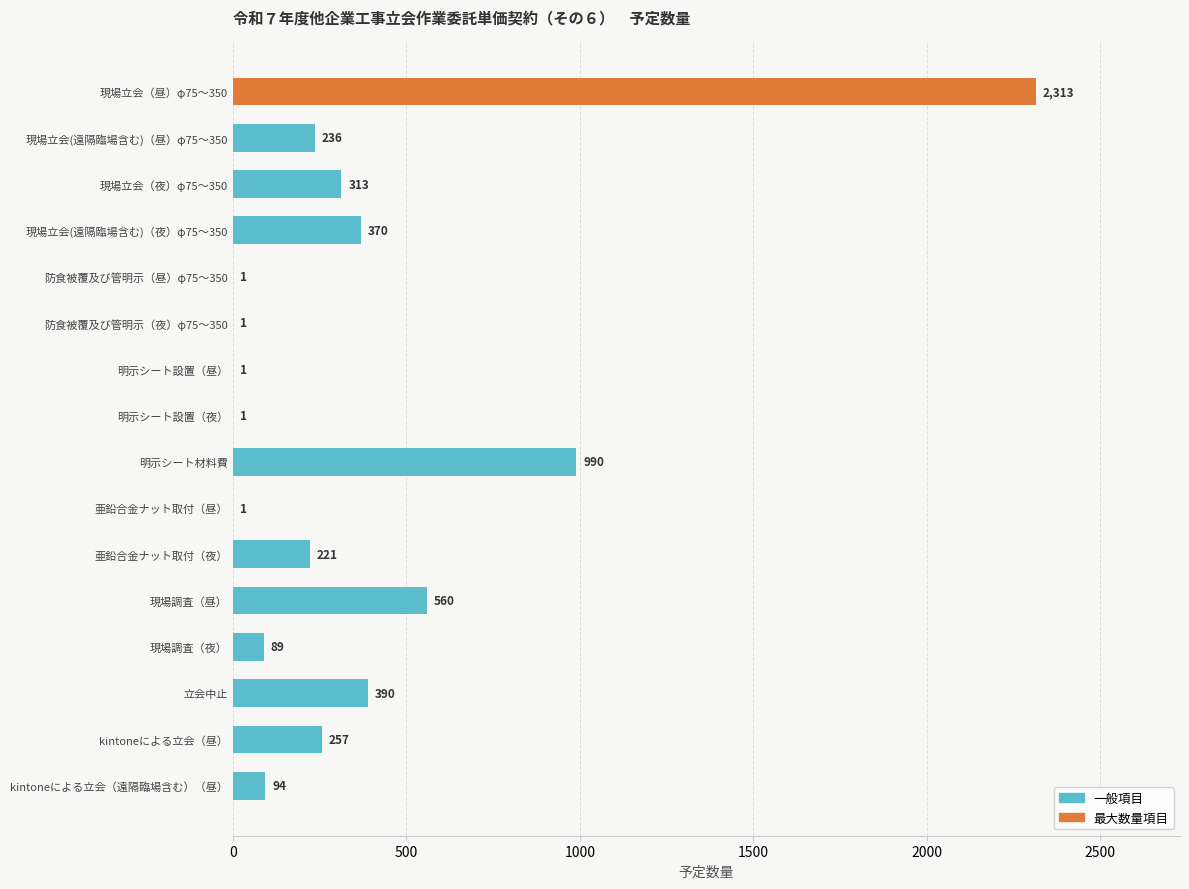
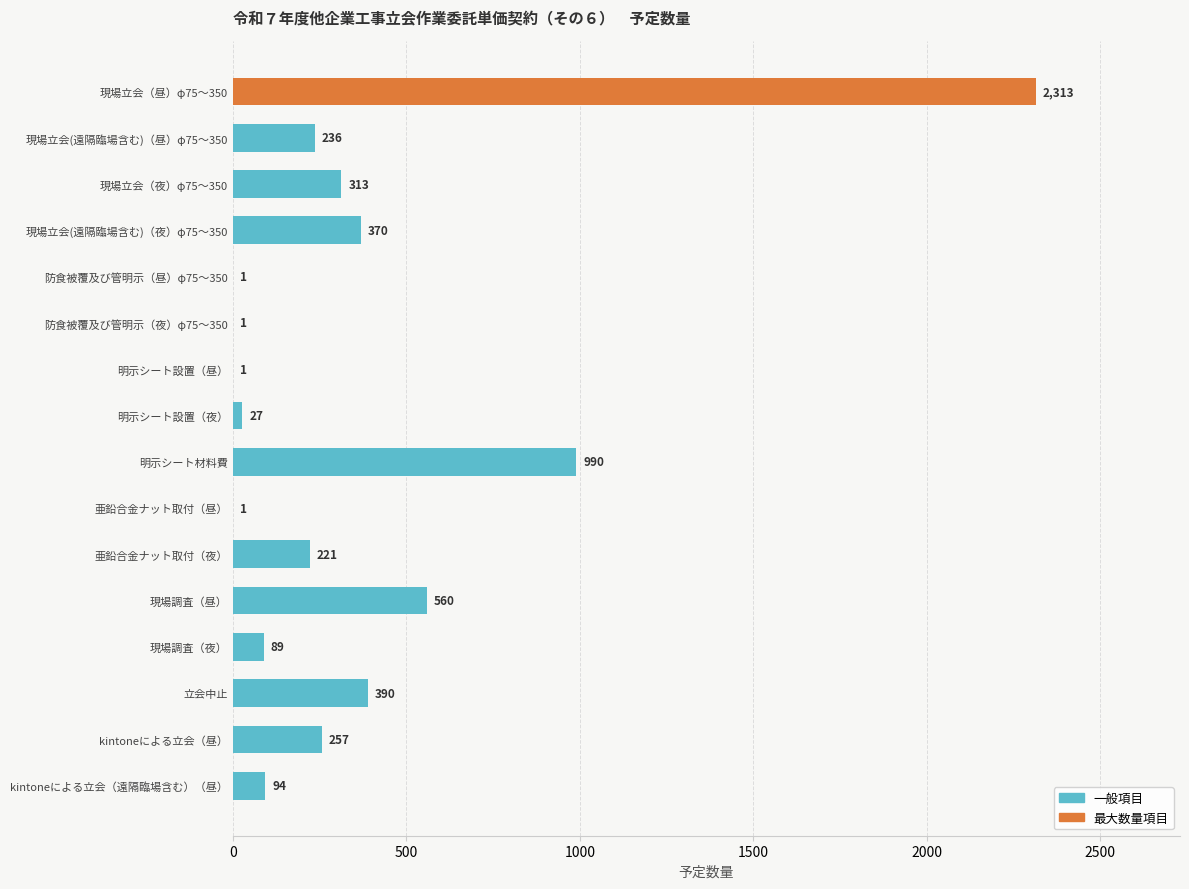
  {
    "現場立会（昼）φ75～350": "2,313",
    "現場立会(遠隔臨場含む)（昼）φ75～350": "236",
    "現場立会（夜）φ75～350": "313",
    "現場立会(遠隔臨場含む)（夜）φ75～350": "370",
    "防食被覆及び管明示（昼）φ75～350": "1",
    "防食被覆及び管明示（夜）φ75～350": "1",
    "明示シート設置（昼）": "1",
-   "明示シート設置（夜）": "1",
+   "明示シート設置（夜）": "27",
    "明示シート材料費": "990",
    "亜鉛合金ナット取付（昼）": "1",
    "亜鉛合金ナット取付（夜）": "221",
    "現場調査（昼）": "560",
    "現場調査（夜）": "89",
    "立会中止": "390",
    "kintoneによる立会（昼）": "257",
    "kintoneによる立会（遠隔臨場含む）（昼）": "94"
  }
